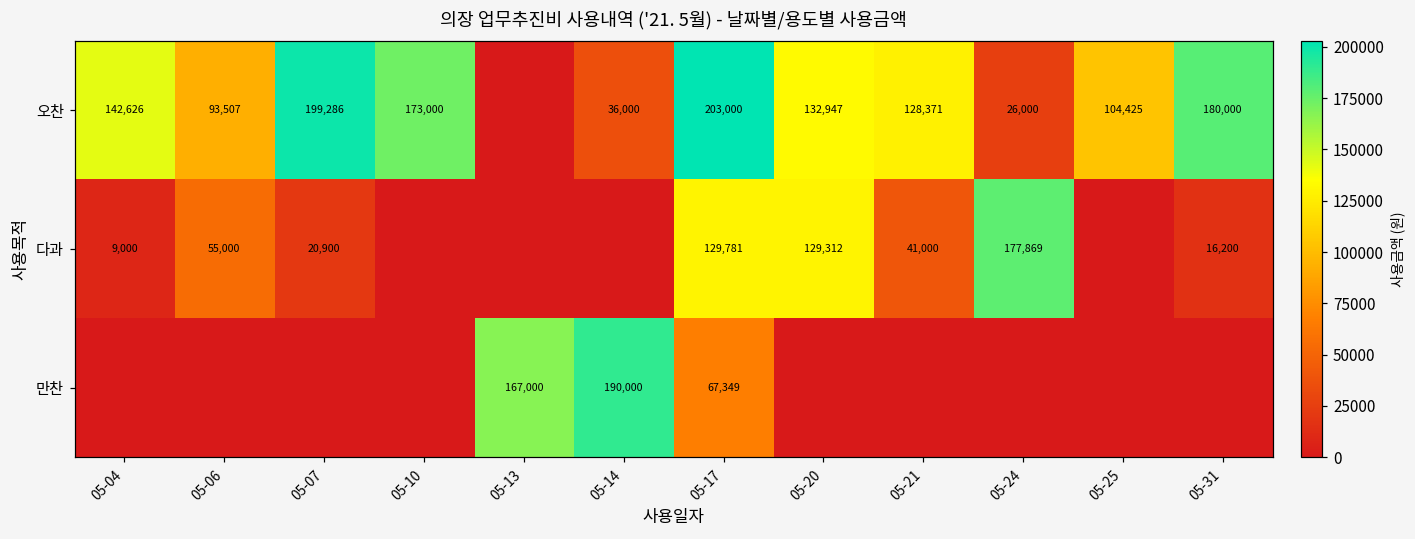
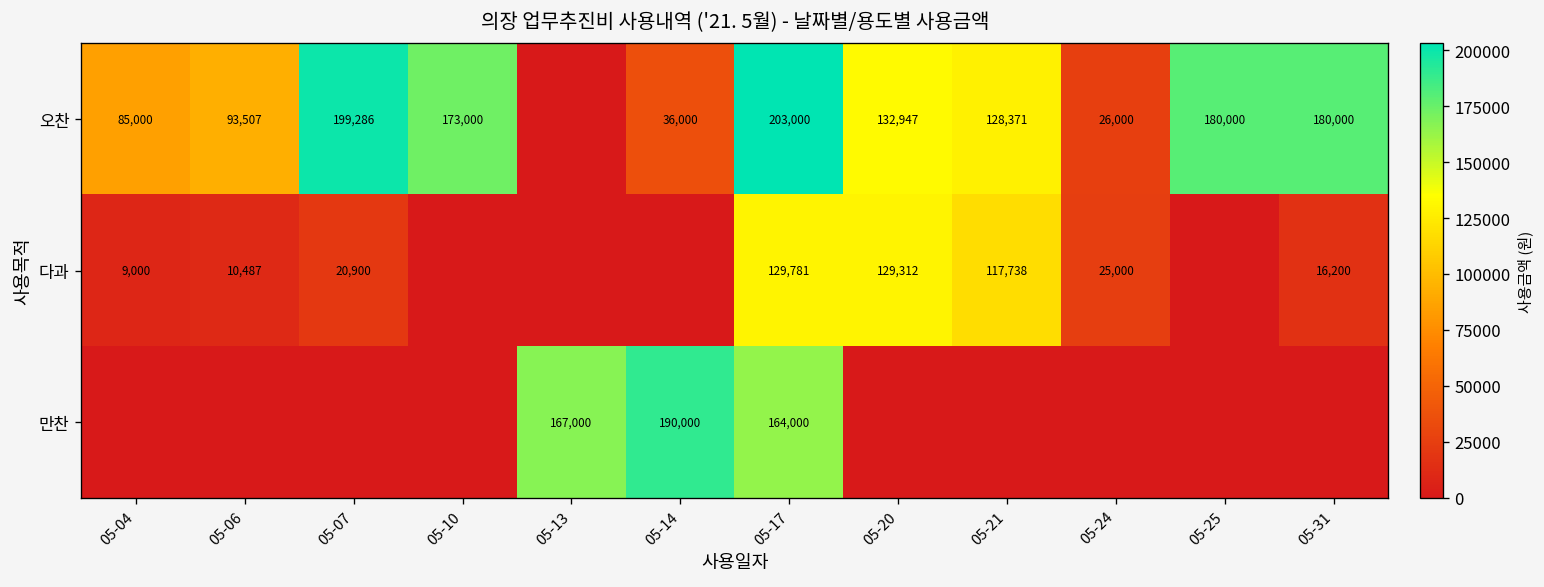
  {
    "오찬": {
-     "05-04": "142,626",
+     "05-04": "85,000",
      "05-06": "93,507",
      "05-07": "199,286",
      "05-10": "173,000",
      "05-14": "36,000",
      "05-17": "203,000",
      "05-20": "132,947",
      "05-21": "128,371",
      "05-24": "26,000",
-     "05-25": "104,425",
+     "05-25": "180,000",
      "05-31": "180,000"
    },
    "다과": {
      "05-04": "9,000",
-     "05-06": "55,000",
+     "05-06": "10,487",
      "05-07": "20,900",
      "05-17": "129,781",
      "05-20": "129,312",
-     "05-21": "41,000",
-     "05-24": "177,869",
+     "05-21": "117,738",
+     "05-24": "25,000",
      "05-31": "16,200"
    },
    "만찬": {
      "05-13": "167,000",
      "05-14": "190,000",
-     "05-17": "67,349"
+     "05-17": "164,000"
    }
  }
